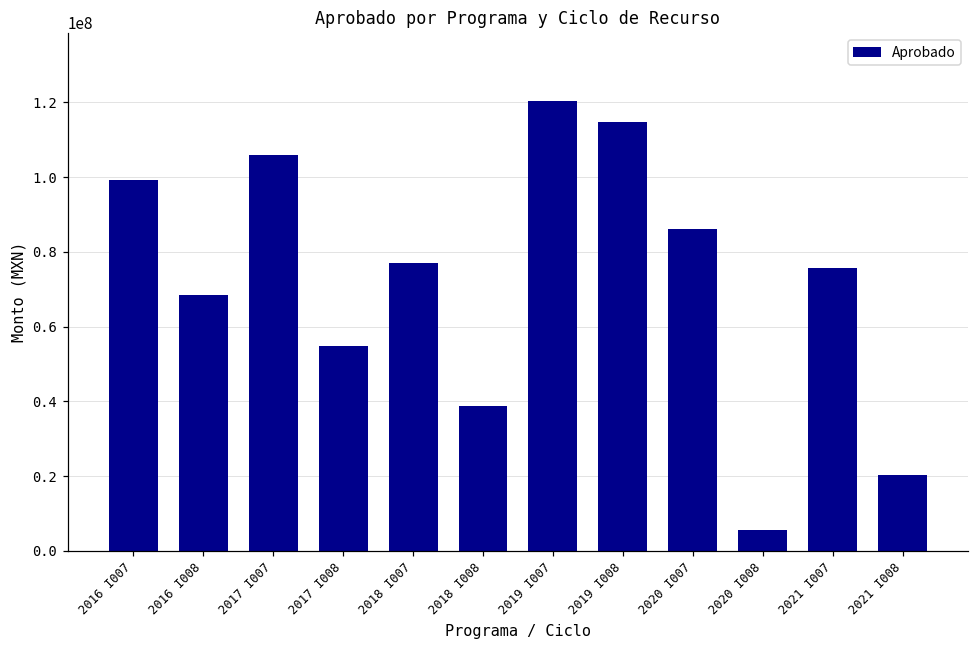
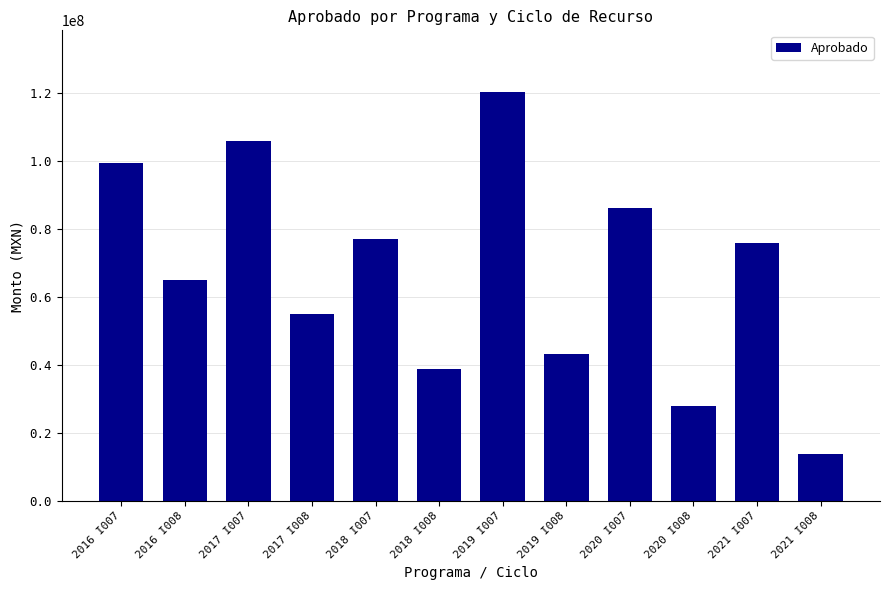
  {
    "2016 I007": 99000000,
-   "2016 I008": 68000000,
+   "2016 I008": 65000000,
    "2017 I007": 106000000,
    "2017 I008": 55000000,
    "2018 I007": 77000000,
    "2018 I008": 39000000,
    "2019 I007": 120000000,
-   "2019 I008": 115000000,
+   "2019 I008": 43000000,
    "2020 I007": 86000000,
-   "2020 I008": 6000000,
+   "2020 I008": 28000000,
    "2021 I007": 76000000,
-   "2021 I008": 20000000
+   "2021 I008": 14000000
  }
